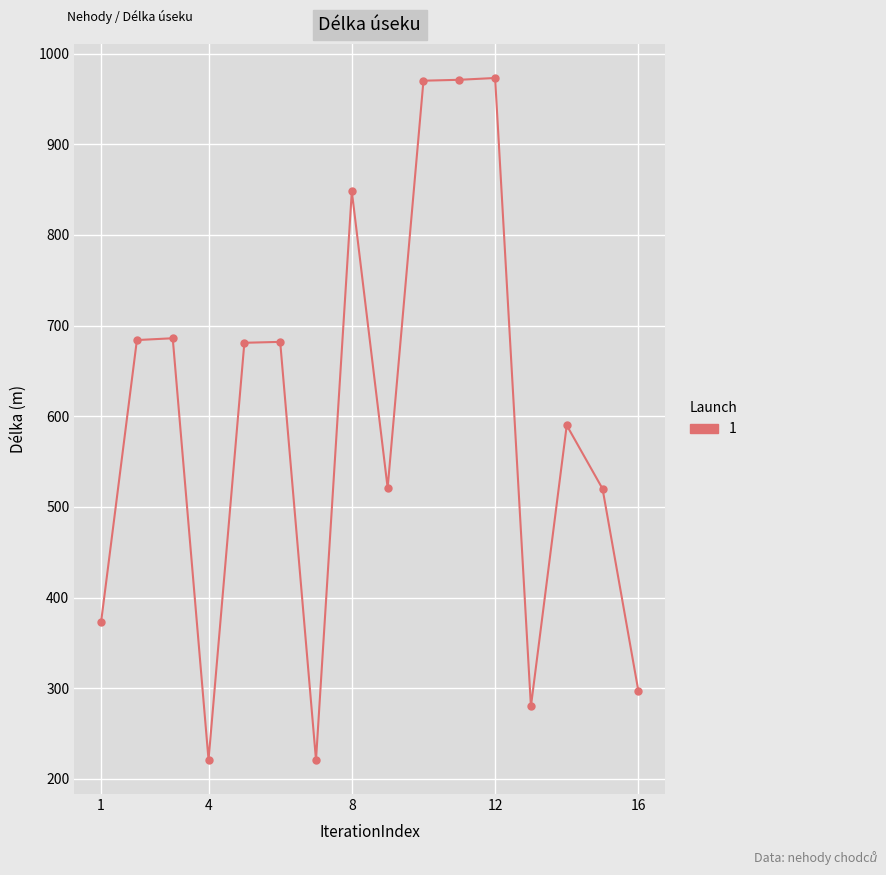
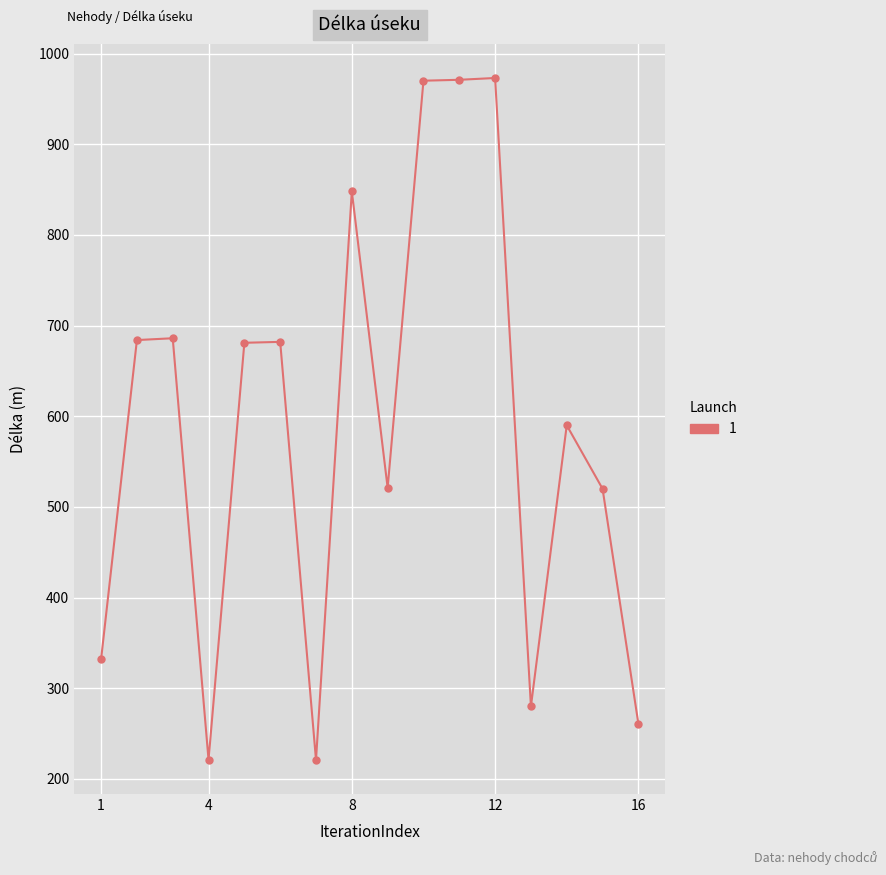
  {
-   "1": 370,
+   "1": 330,
    "4": 220,
    "8": 850,
    "12": 970,
-   "16": 300
+   "16": 260
  }
